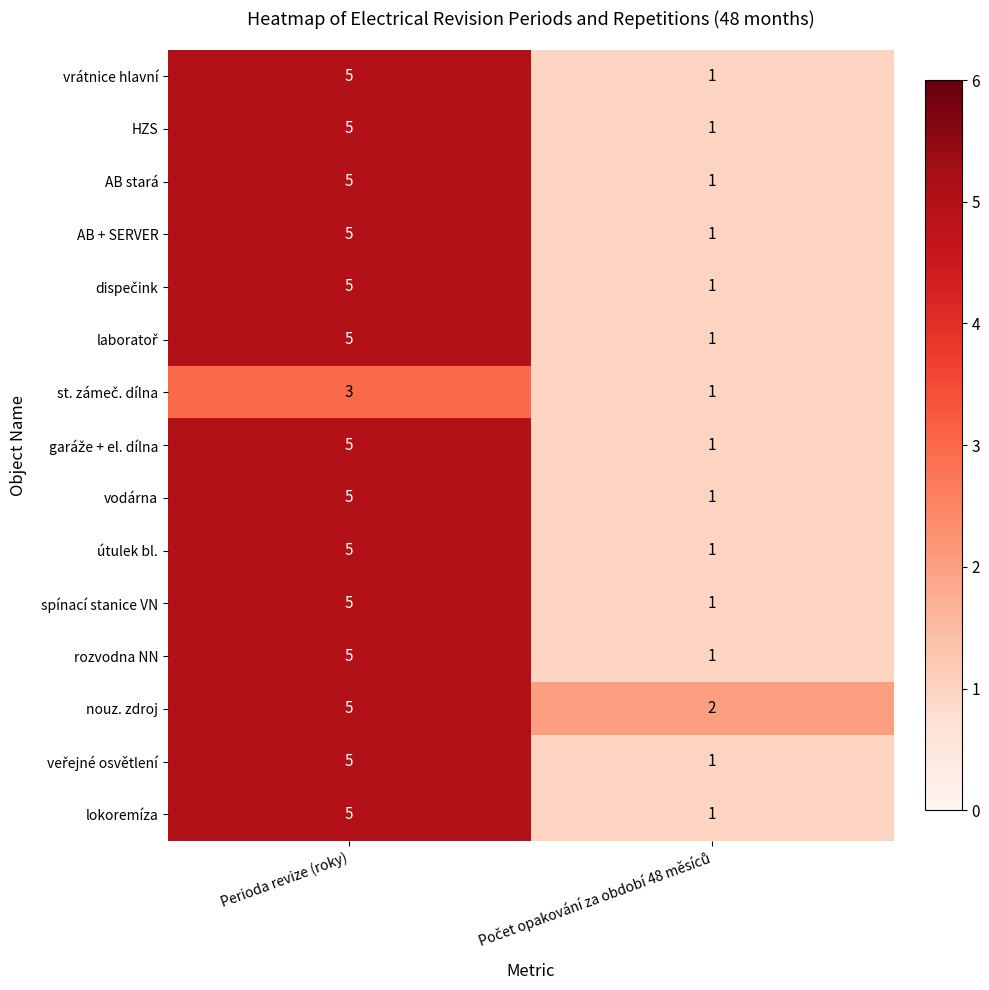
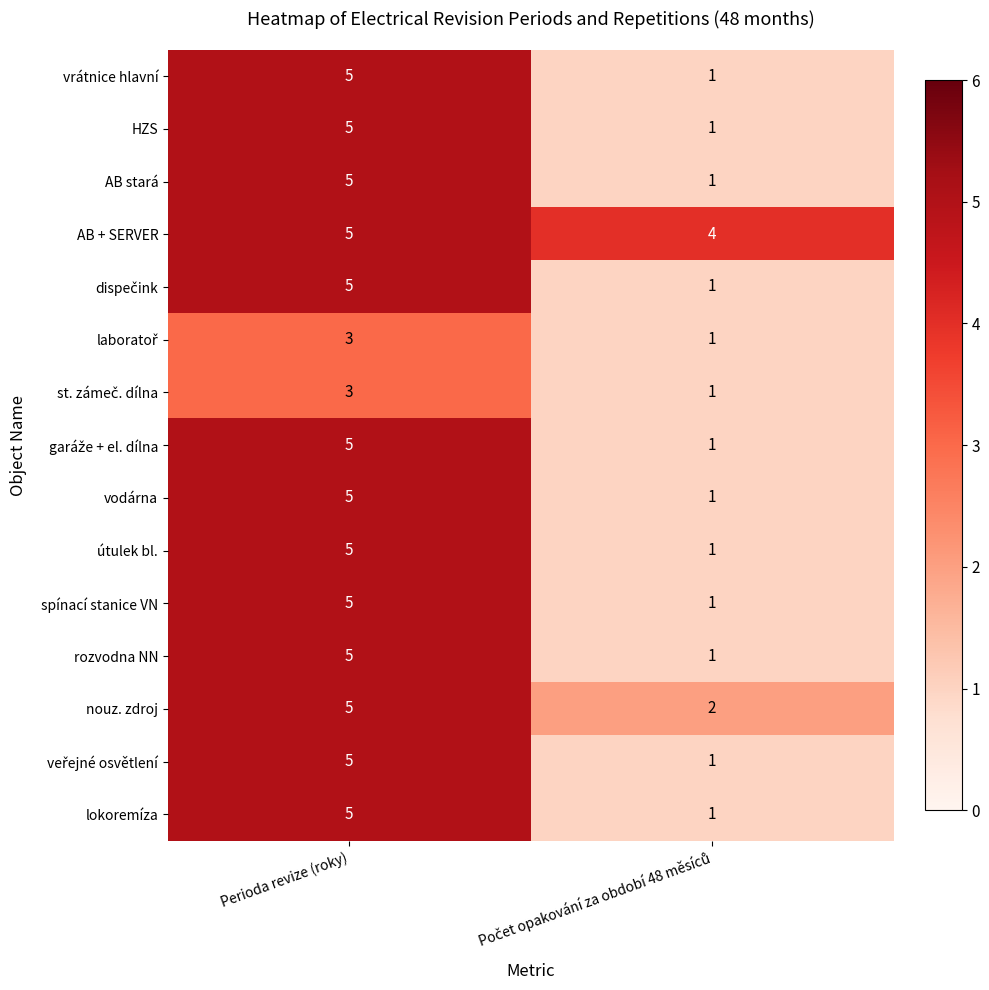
  {
    "vrátnice hlavní": {
      "Perioda revize (roky)": 5,
      "Počet opakování za období 48 měsíců": 1
    },
    "HZS": {
      "Perioda revize (roky)": 5,
      "Počet opakování za období 48 měsíců": 1
    },
    "AB stará": {
      "Perioda revize (roky)": 5,
      "Počet opakování za období 48 měsíců": 1
    },
    "AB + SERVER": {
      "Perioda revize (roky)": 5,
-     "Počet opakování za období 48 měsíců": 1
+     "Počet opakování za období 48 měsíců": 4
    },
    "dispečink": {
      "Perioda revize (roky)": 5,
      "Počet opakování za období 48 měsíců": 1
    },
    "laboratoř": {
-     "Perioda revize (roky)": 5,
+     "Perioda revize (roky)": 3,
      "Počet opakování za období 48 měsíců": 1
    },
    "st. zámeč. dílna": {
      "Perioda revize (roky)": 3,
      "Počet opakování za období 48 měsíců": 1
    },
    "garáže + el. dílna": {
      "Perioda revize (roky)": 5,
      "Počet opakování za období 48 měsíců": 1
    },
    "vodárna": {
      "Perioda revize (roky)": 5,
      "Počet opakování za období 48 měsíců": 1
    },
    "útulek bl.": {
      "Perioda revize (roky)": 5,
      "Počet opakování za období 48 měsíců": 1
    },
    "spínací stanice VN": {
      "Perioda revize (roky)": 5,
      "Počet opakování za období 48 měsíců": 1
    },
    "rozvodna NN": {
      "Perioda revize (roky)": 5,
      "Počet opakování za období 48 měsíců": 1
    },
    "nouz. zdroj": {
      "Perioda revize (roky)": 5,
      "Počet opakování za období 48 měsíců": 2
    },
    "veřejné osvětlení": {
      "Perioda revize (roky)": 5,
      "Počet opakování za období 48 měsíců": 1
    },
    "lokoremíza": {
      "Perioda revize (roky)": 5,
      "Počet opakování za období 48 měsíců": 1
    }
  }
